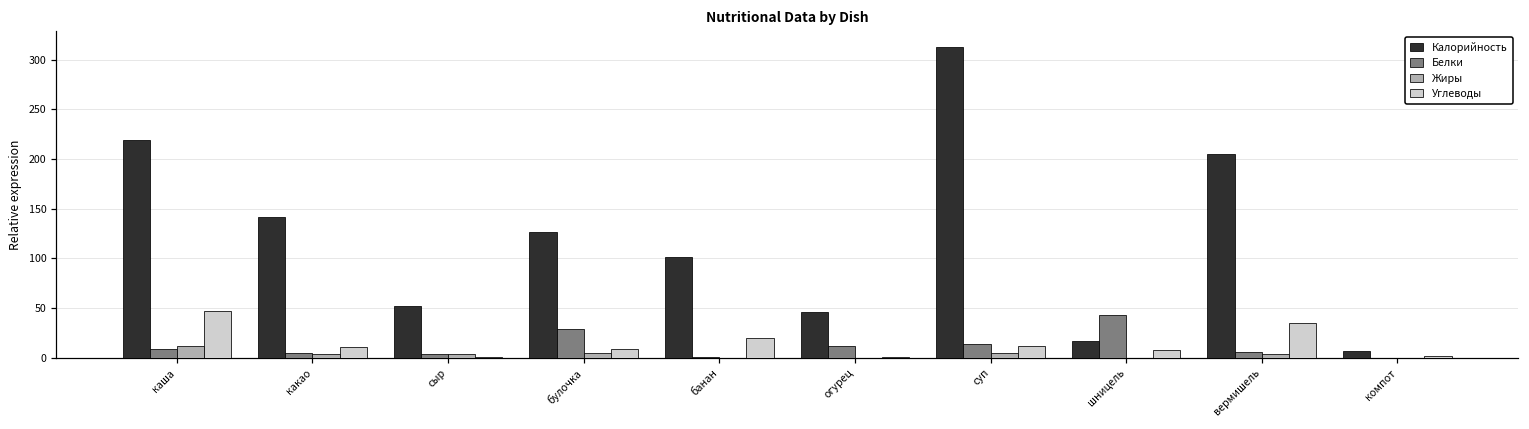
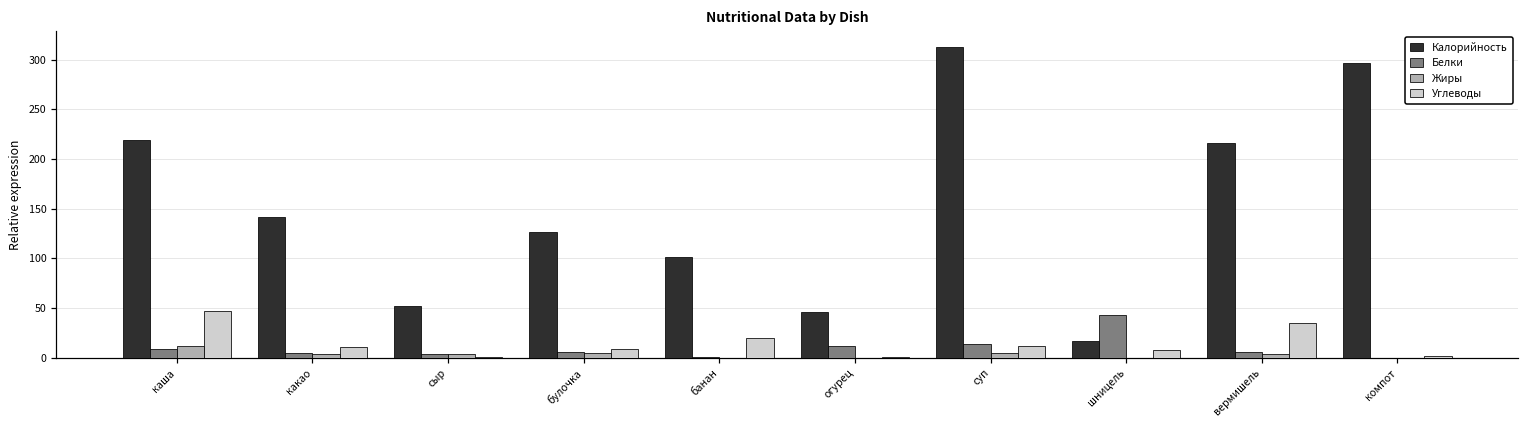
  {
    "Калорийность": {
      "каша": 220,
      "какао": 140,
      "сыр": 50,
      "булочка": 130,
      "банан": 100,
      "огурец": 50,
      "суп": 310,
      "шницель": 20,
-     "вермишель": 200,
-     "компот": 10
+     "вермишель": 220,
+     "компот": 300
    },
    "Белки": {
      "каша": 10,
      "какао": 10,
      "сыр": 0,
-     "булочка": 30,
+     "булочка": 10,
      "огурец": 10,
      "суп": 10,
      "шницель": 40,
      "вермишель": 10
    }
  }
